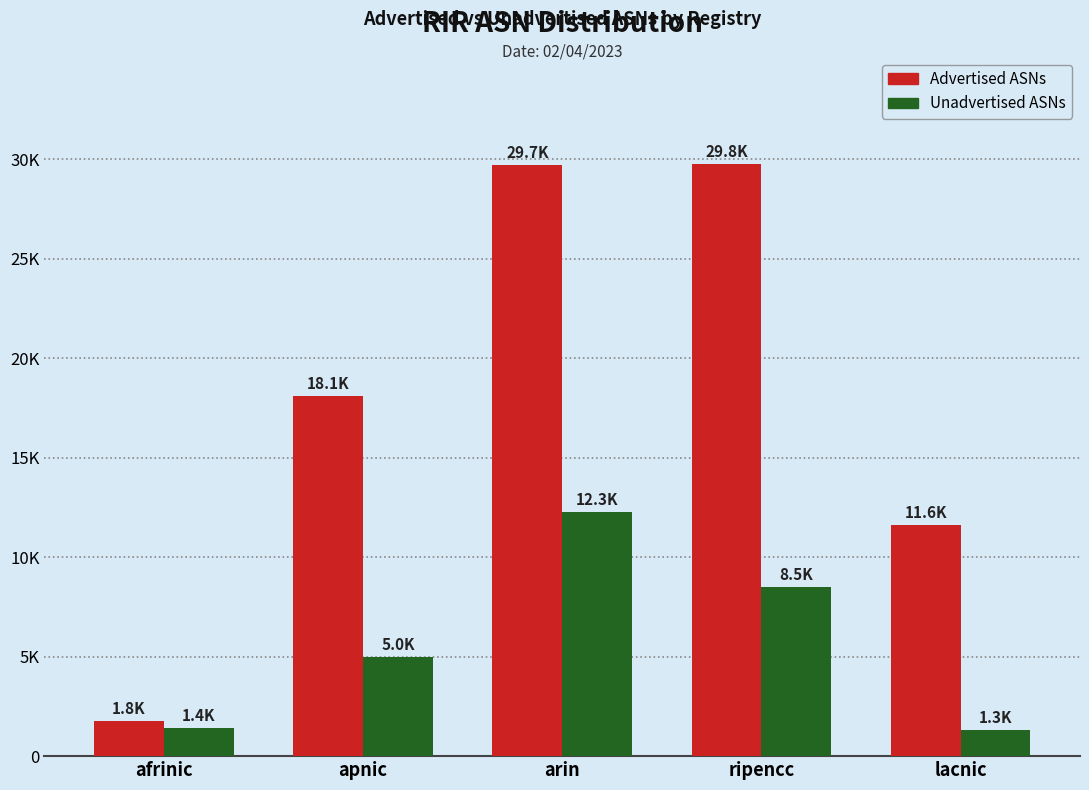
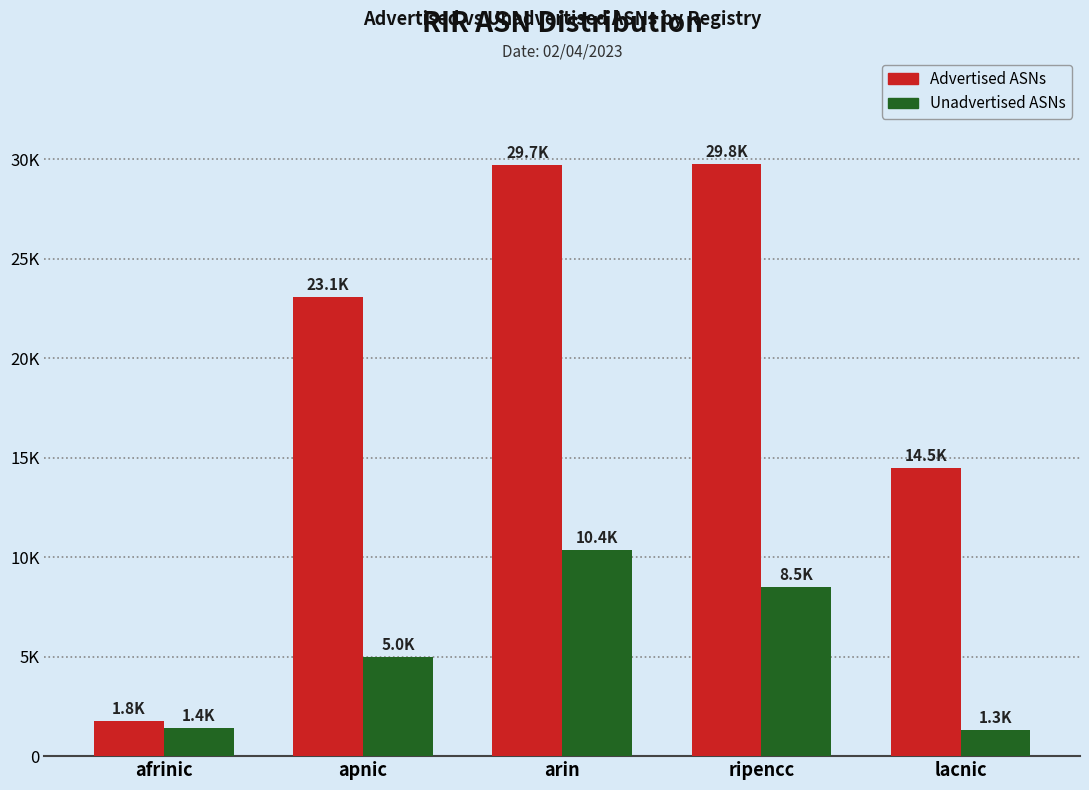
  {
    "Advertised ASNs": {
      "afrinic": "1.8K",
-     "apnic": "18.1K",
+     "apnic": "23.1K",
      "arin": "29.7K",
      "ripencc": "29.8K",
-     "lacnic": "11.6K"
+     "lacnic": "14.5K"
    },
    "Unadvertised ASNs": {
      "afrinic": "1.4K",
      "apnic": "5.0K",
-     "arin": "12.3K",
+     "arin": "10.4K",
      "ripencc": "8.5K",
      "lacnic": "1.3K"
    }
  }
